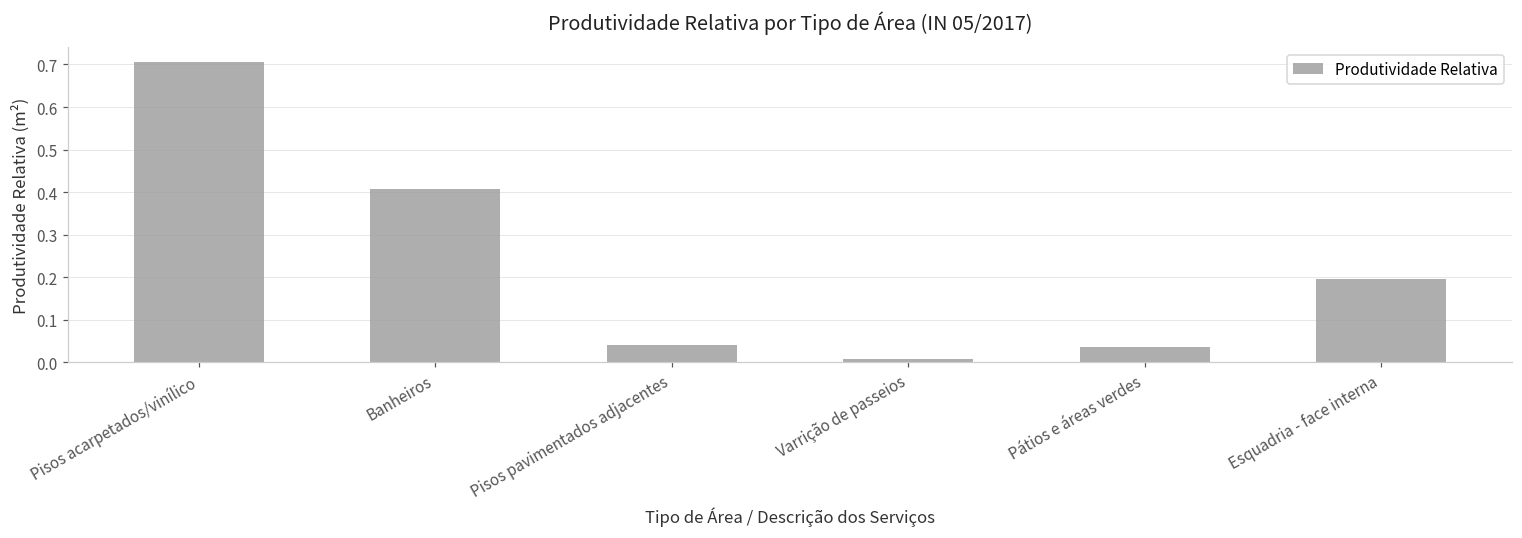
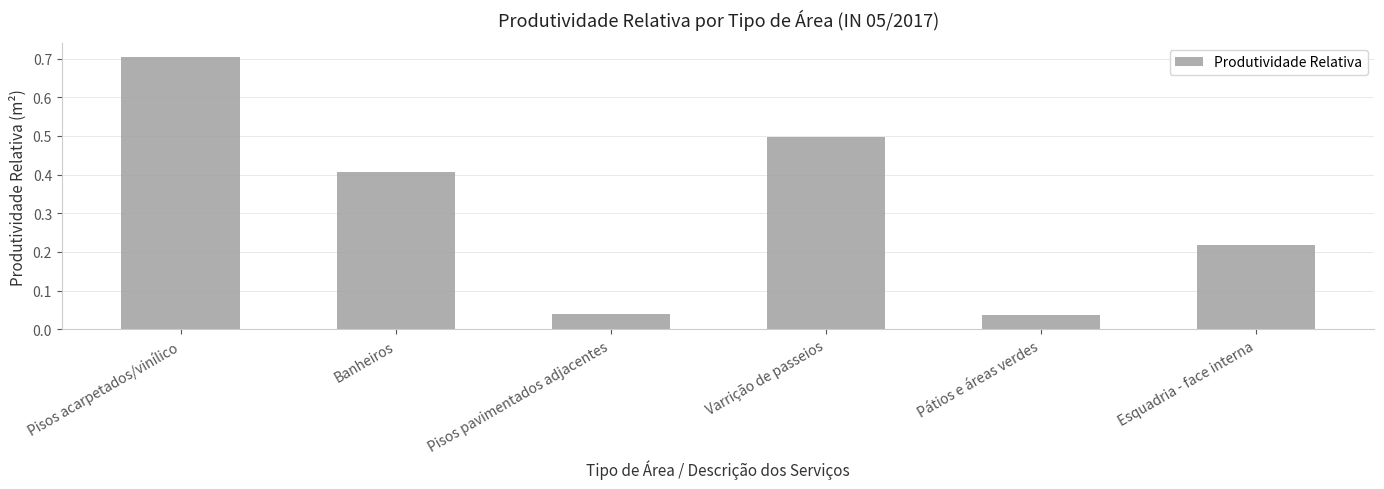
  {
    "Pisos acarpetados/vinílico": 0.71,
    "Banheiros": 0.41,
    "Pisos pavimentados adjacentes": 0.04,
-   "Varrição de passeios": 0.01,
+   "Varrição de passeios": 0.50,
    "Pátios e áreas verdes": 0.04,
-   "Esquadria - face interna": 0.20
+   "Esquadria - face interna": 0.22
  }
